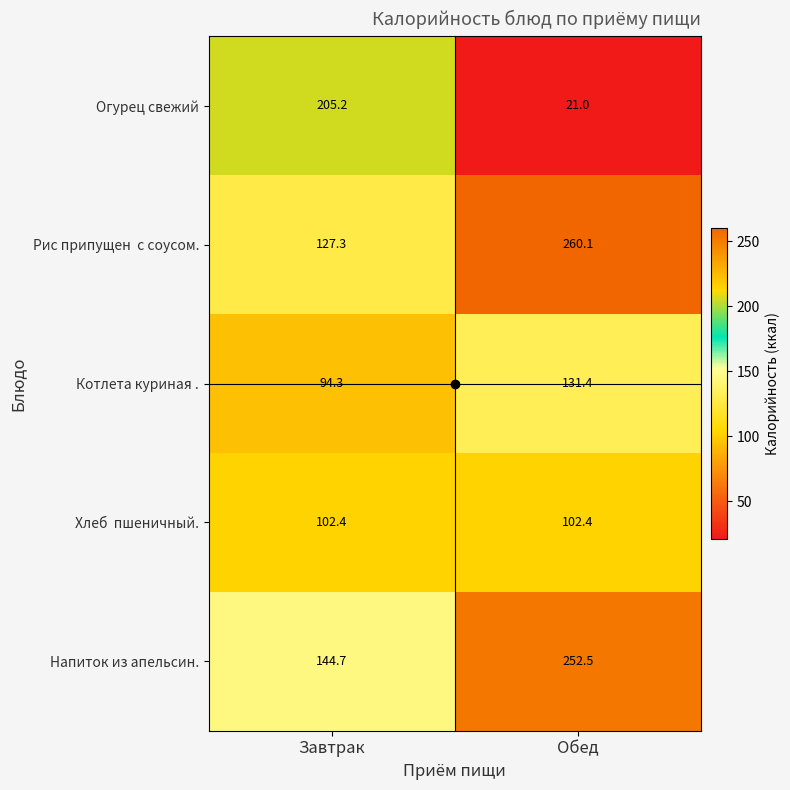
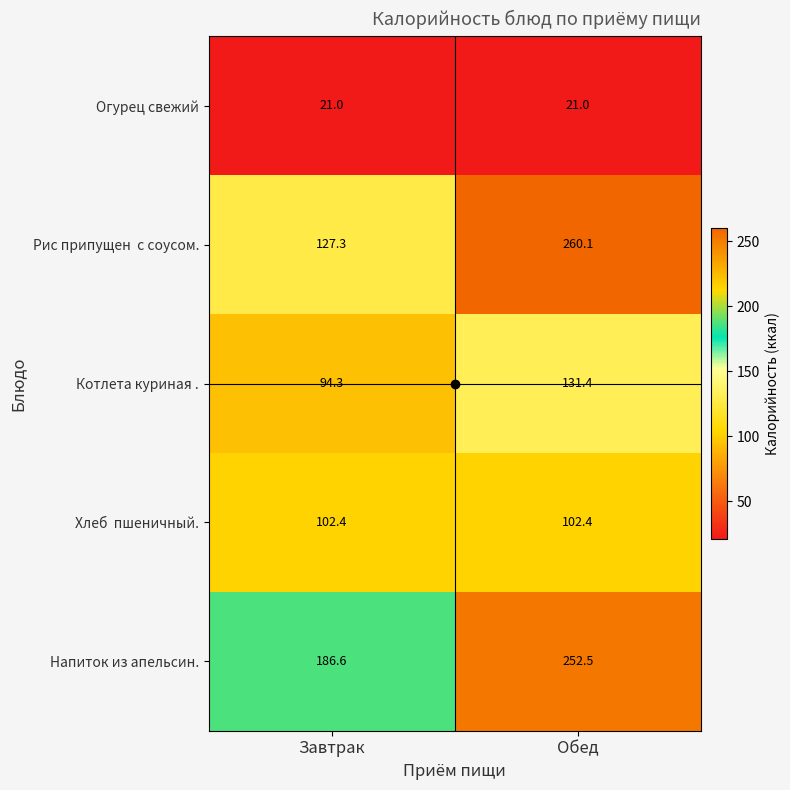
  {
    "Огурец свежий": {
-     "Завтрак": 205.2,
+     "Завтрак": 21.0,
      "Обед": 21.0
    },
    "Рис припущен с соусом.": {
      "Завтрак": 127.3,
      "Обед": 260.1
    },
    "Котлета куриная .": {
      "Завтрак": 94.3,
      "Обед": 131.4
    },
    "Хлеб пшеничный.": {
      "Завтрак": 102.4,
      "Обед": 102.4
    },
    "Напиток из апельсин.": {
-     "Завтрак": 144.7,
+     "Завтрак": 186.6,
      "Обед": 252.5
    }
  }
